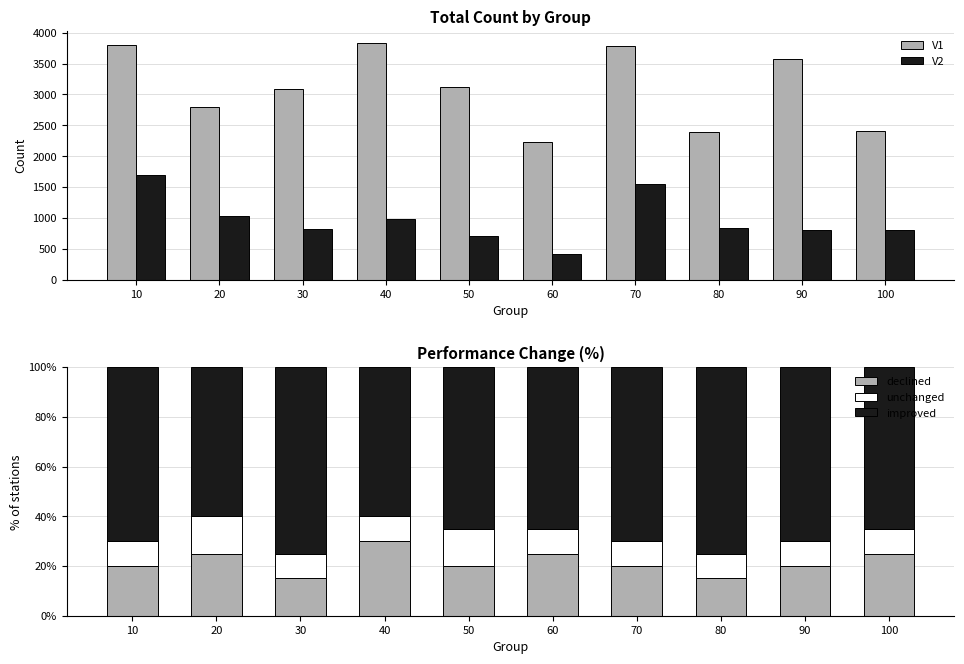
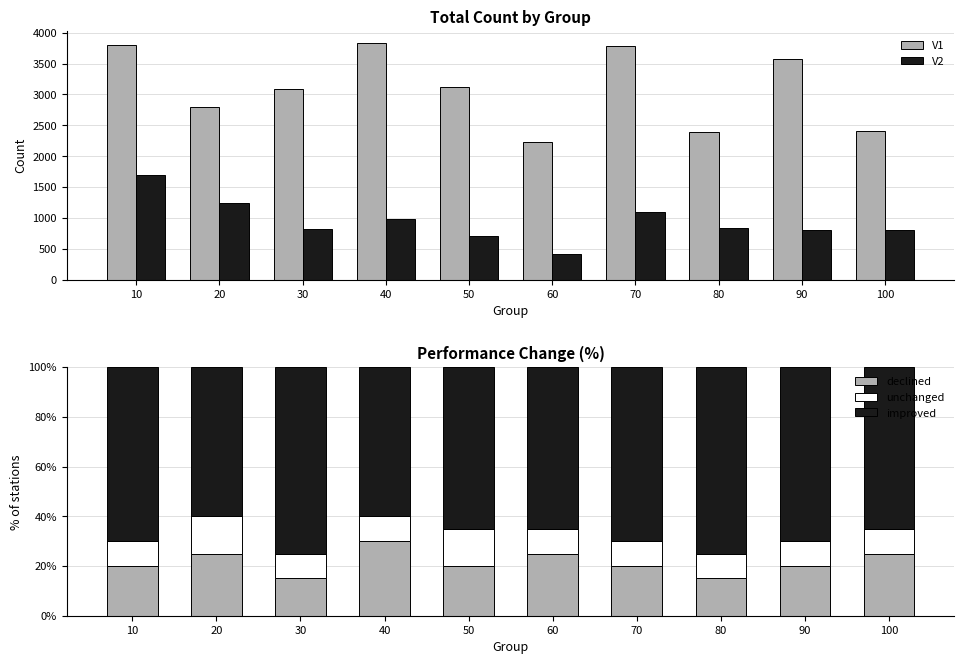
  {
    "Total Count by Group": {
      "V1": {
        "10": 3800,
        "20": 2800,
        "30": 3100,
        "40": 3800,
        "50": 3100,
        "60": 2200,
        "70": 3800,
        "80": 2400,
        "90": 3600,
        "100": 2400
      },
      "V2": {
        "10": 1700,
-       "20": 1000,
+       "20": 1200,
        "30": 800,
        "40": 1000,
        "50": 700,
        "60": 400,
-       "70": 1500,
+       "70": 1100,
        "80": 800,
        "90": 800,
        "100": 800
      }
    }
  }
